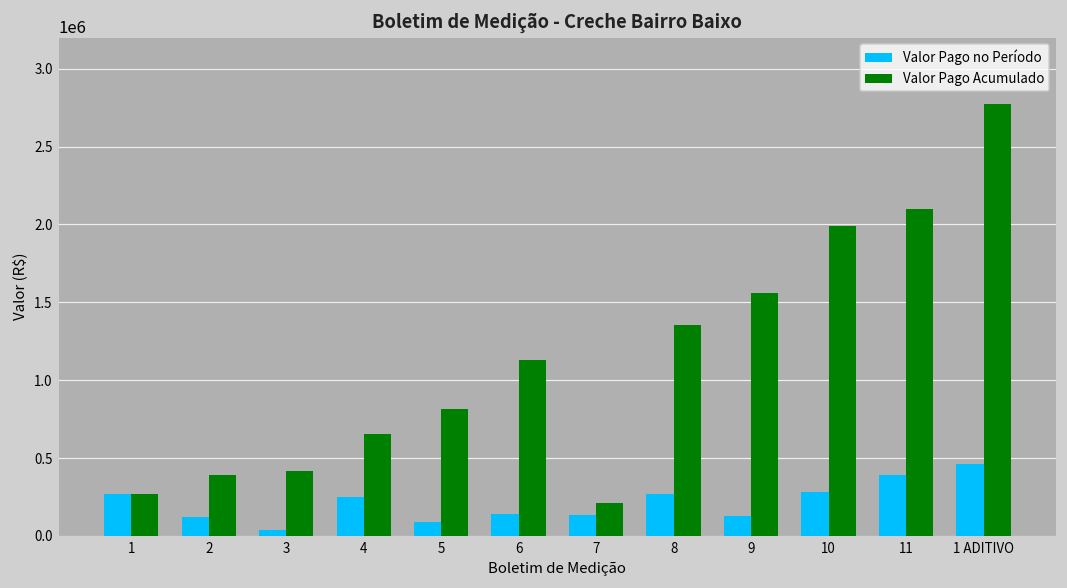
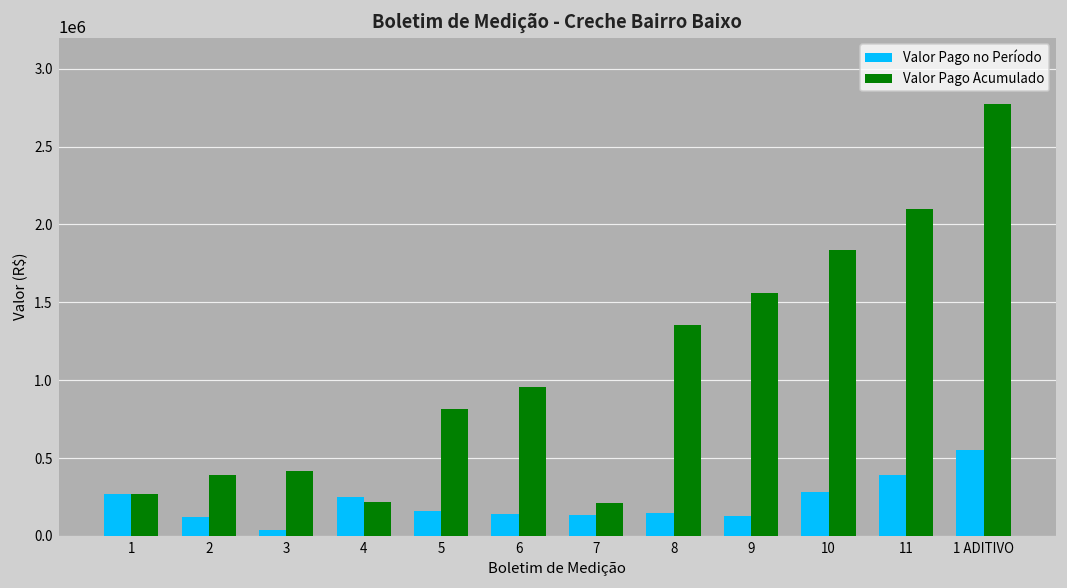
  {
    "Valor Pago no Período": {
      "1": 270000,
      "2": 120000,
      "3": 40000,
      "4": 250000,
-     "5": 90000,
+     "5": 160000,
      "6": 140000,
      "7": 130000,
-     "8": 270000,
+     "8": 150000,
      "9": 130000,
      "10": 280000,
      "11": 390000,
-     "1 ADITIVO": 460000
+     "1 ADITIVO": 550000
    },
    "Valor Pago Acumulado": {
      "1": 270000,
      "2": 390000,
      "3": 410000,
-     "4": 660000,
+     "4": 220000,
      "5": 810000,
-     "6": 1130000,
+     "6": 950000,
      "7": 210000,
      "8": 1360000,
      "9": 1560000,
-     "10": 1990000,
+     "10": 1840000,
      "11": 2100000,
      "1 ADITIVO": 2780000
    }
  }
